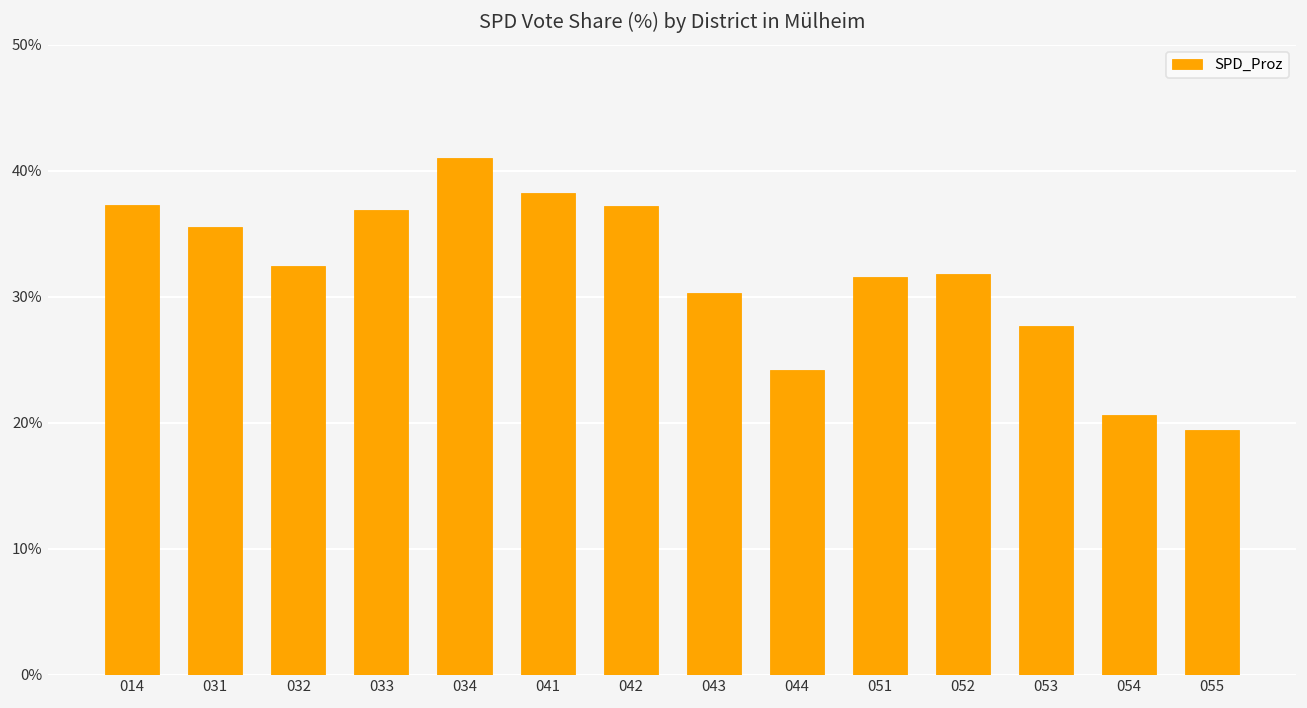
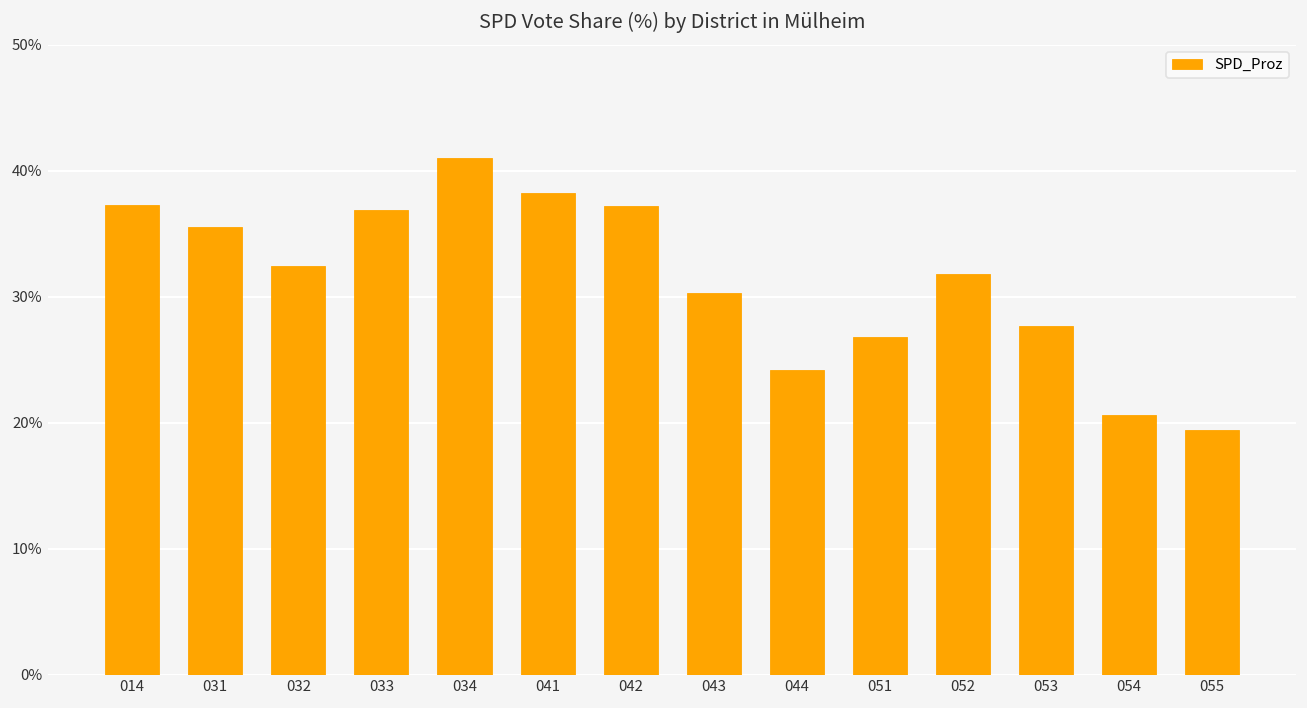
  {
    "014": "37.3%",
    "031": "35.5%",
    "032": "32.5%",
    "033": "36.9%",
    "034": "41.0%",
    "041": "38.2%",
    "042": "37.2%",
    "043": "30.3%",
    "044": "24.2%",
-   "051": "31.6%",
+   "051": "26.8%",
    "052": "31.8%",
    "053": "27.7%",
    "054": "20.6%",
    "055": "19.4%"
  }
